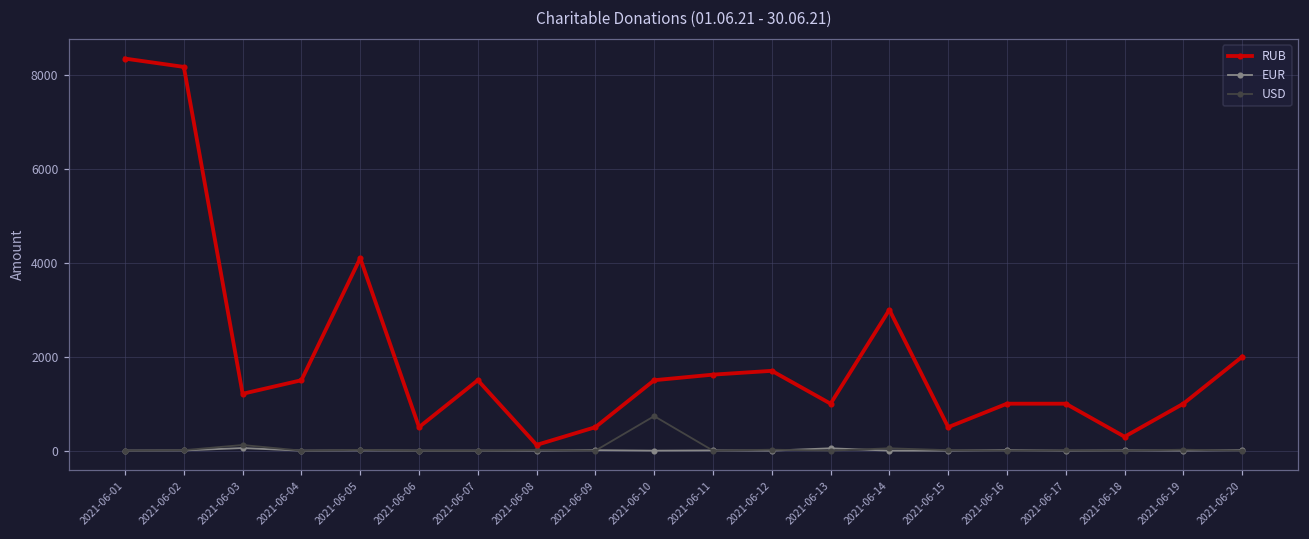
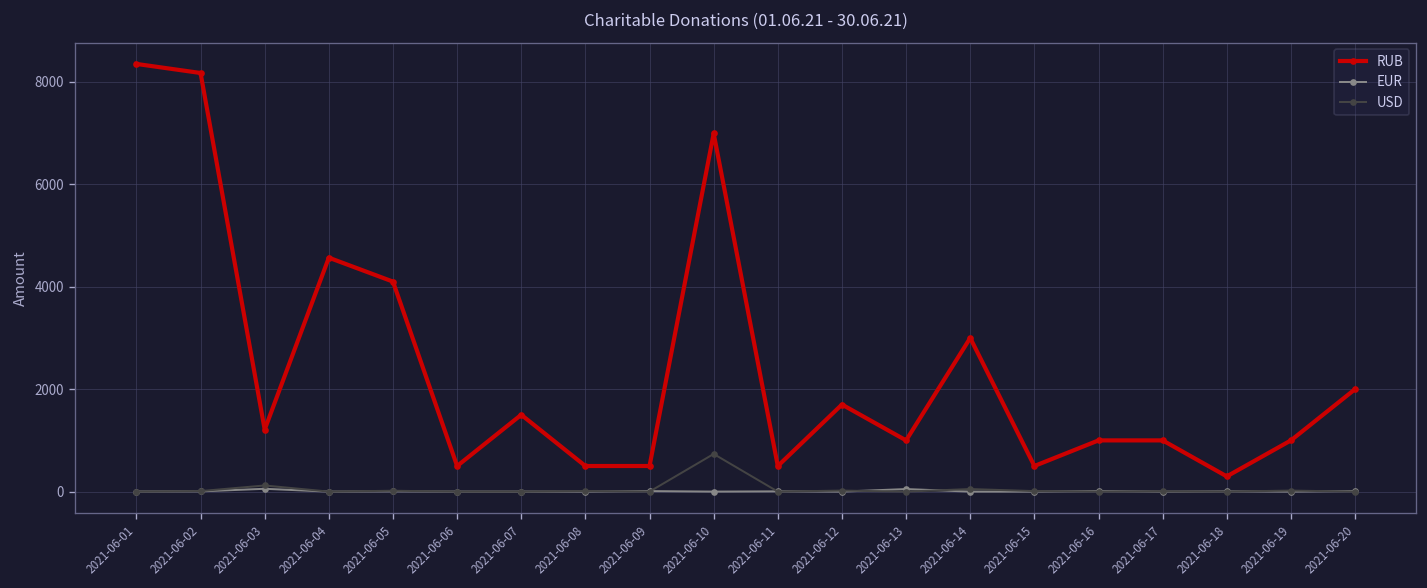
  {
    "RUB": {
      "2021-06-01": 8400,
      "2021-06-02": 8200,
      "2021-06-03": 1200,
-     "2021-06-04": 1500,
+     "2021-06-04": 4600,
      "2021-06-05": 4100,
      "2021-06-06": 500,
      "2021-06-07": 1500,
-     "2021-06-08": 100,
+     "2021-06-08": 500,
      "2021-06-09": 500,
-     "2021-06-10": 1500,
-     "2021-06-11": 1600,
+     "2021-06-10": 7000,
+     "2021-06-11": 500,
      "2021-06-12": 1700,
      "2021-06-13": 1000,
      "2021-06-14": 3000,
      "2021-06-15": 500,
      "2021-06-16": 1000,
      "2021-06-17": 1000,
      "2021-06-18": 300,
      "2021-06-19": 1000,
      "2021-06-20": 2000
    },
    "EUR": {
      "2021-06-03": 100,
      "2021-06-10": 0
    },
    "USD": {
      "2021-06-03": 100,
      "2021-06-10": 700
    }
  }
